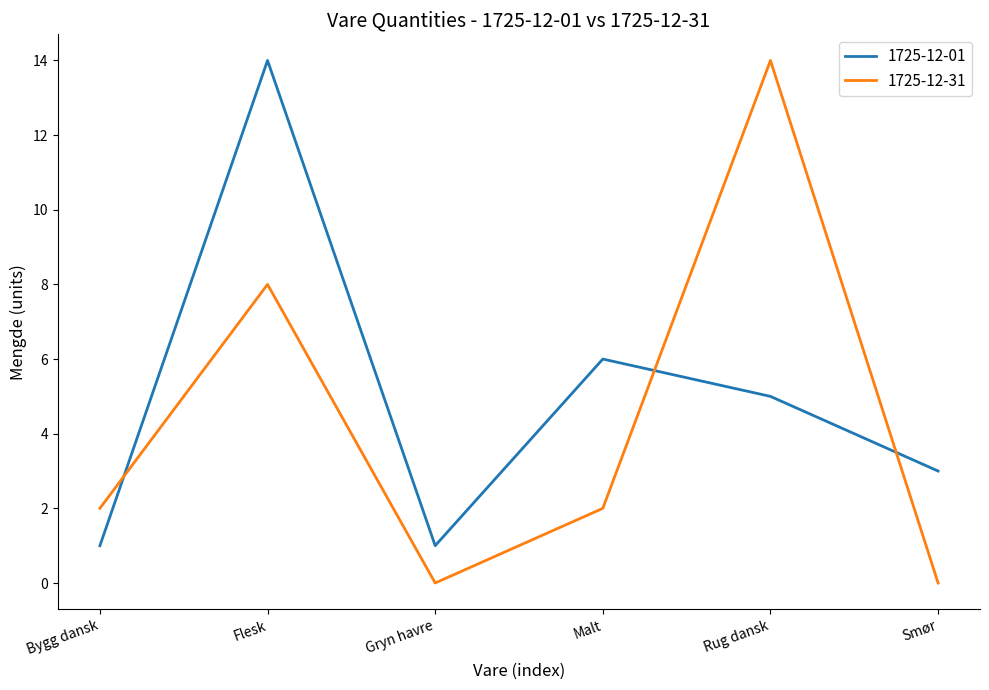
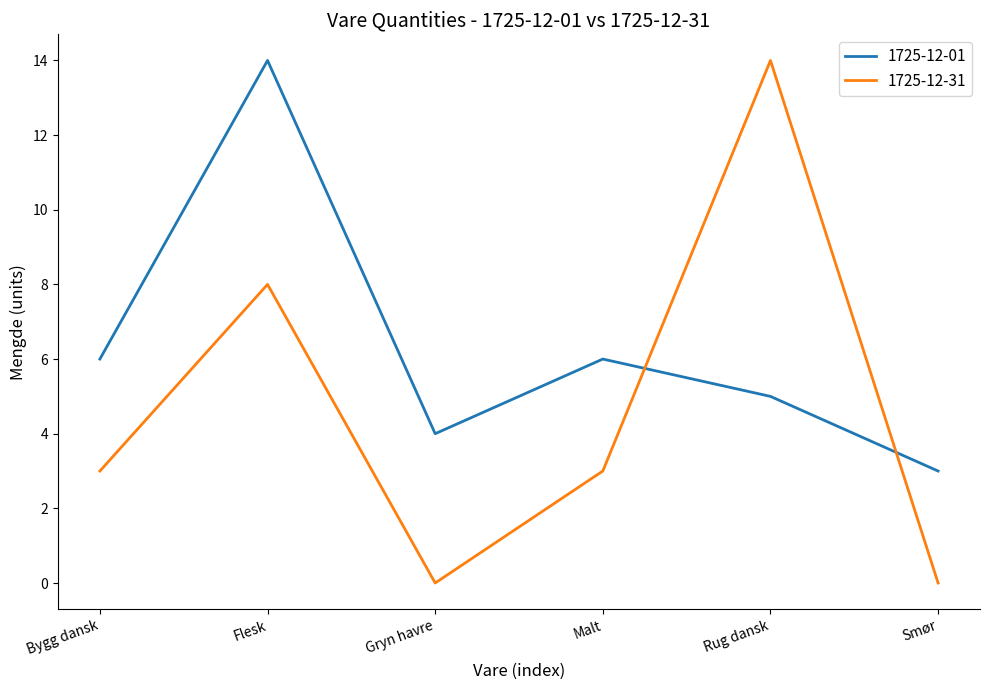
  {
    "1725-12-01": {
-     "Bygg dansk": 1,
+     "Bygg dansk": 6,
      "Flesk": 14,
-     "Gryn havre": 1,
+     "Gryn havre": 4,
      "Malt": 6,
      "Rug dansk": 5,
      "Smør": 3
    },
    "1725-12-31": {
-     "Bygg dansk": 2,
+     "Bygg dansk": 3,
      "Flesk": 8,
      "Gryn havre": 0,
-     "Malt": 2,
+     "Malt": 3,
      "Rug dansk": 14,
      "Smør": 0
    }
  }
